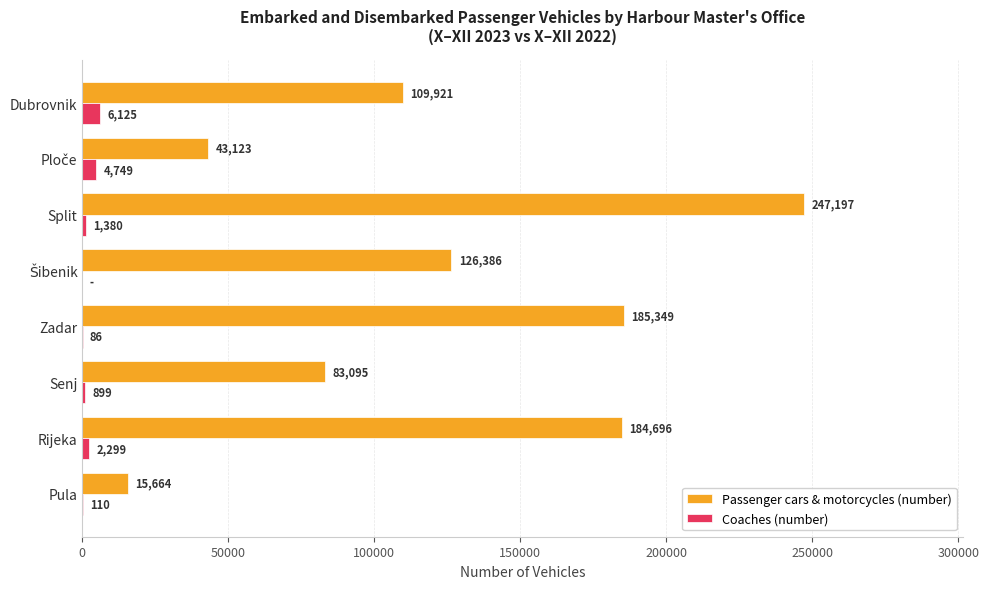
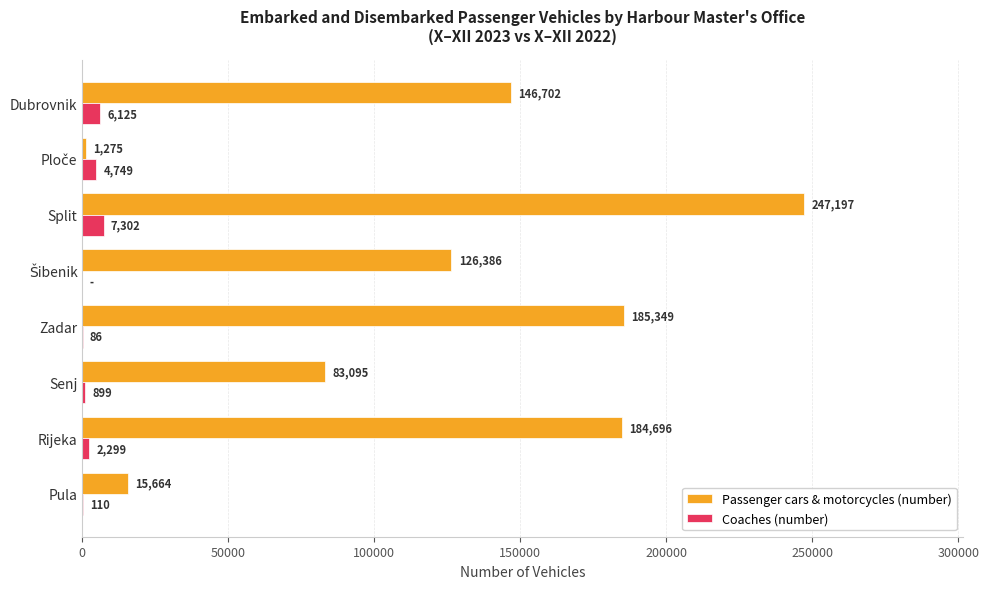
  {
    "Passenger cars & motorcycles (number)": {
-     "Dubrovnik": "109,921",
-     "Ploče": "43,123",
+     "Dubrovnik": "146,702",
+     "Ploče": "1,275",
      "Split": "247,197",
      "Šibenik": "126,386",
      "Zadar": "185,349",
      "Senj": "83,095",
      "Rijeka": "184,696",
      "Pula": "15,664"
    },
    "Coaches (number)": {
      "Dubrovnik": "6,125",
      "Ploče": "4,749",
-     "Split": "1,380",
+     "Split": "7,302",
      "Zadar": "86",
      "Senj": "899",
      "Rijeka": "2,299",
      "Pula": "110"
    }
  }
